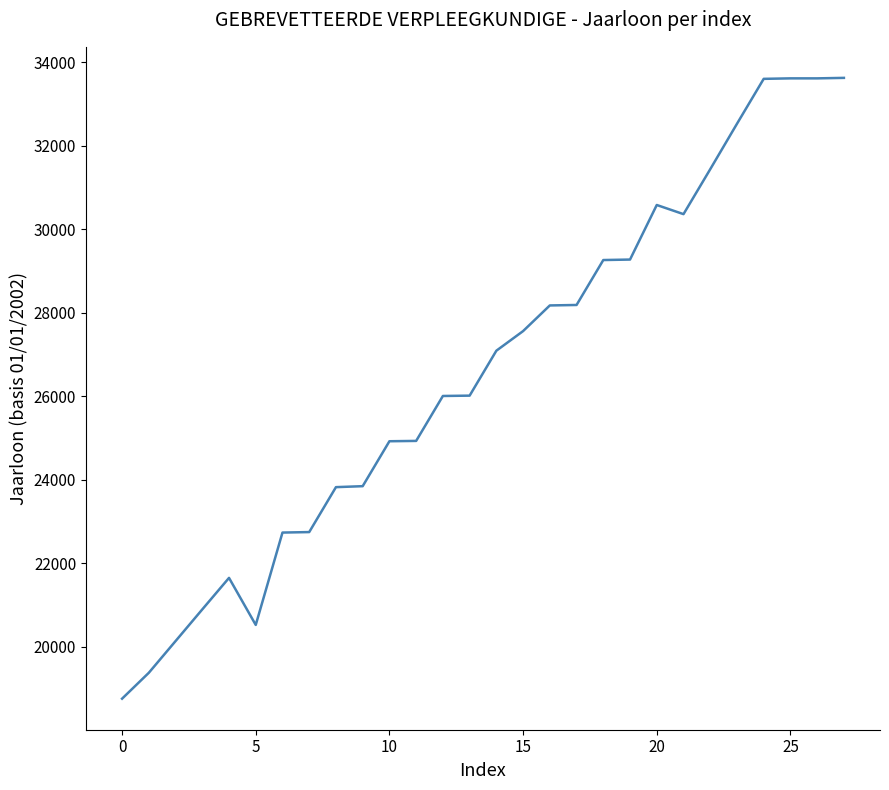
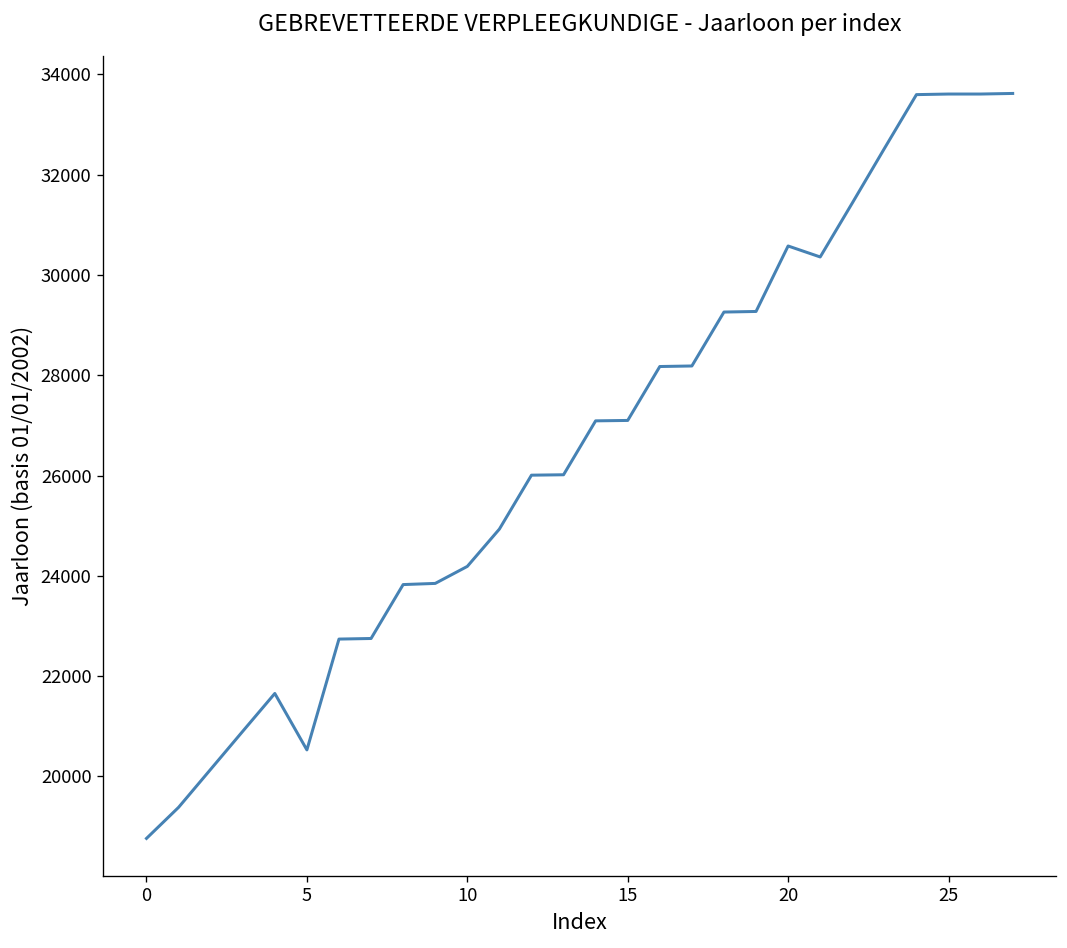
  {
    "0": 18800,
    "5": 20500,
-   "10": 24900,
-   "15": 27600,
+   "10": 24200,
+   "15": 27100,
    "20": 30600,
    "25": 33600
  }
